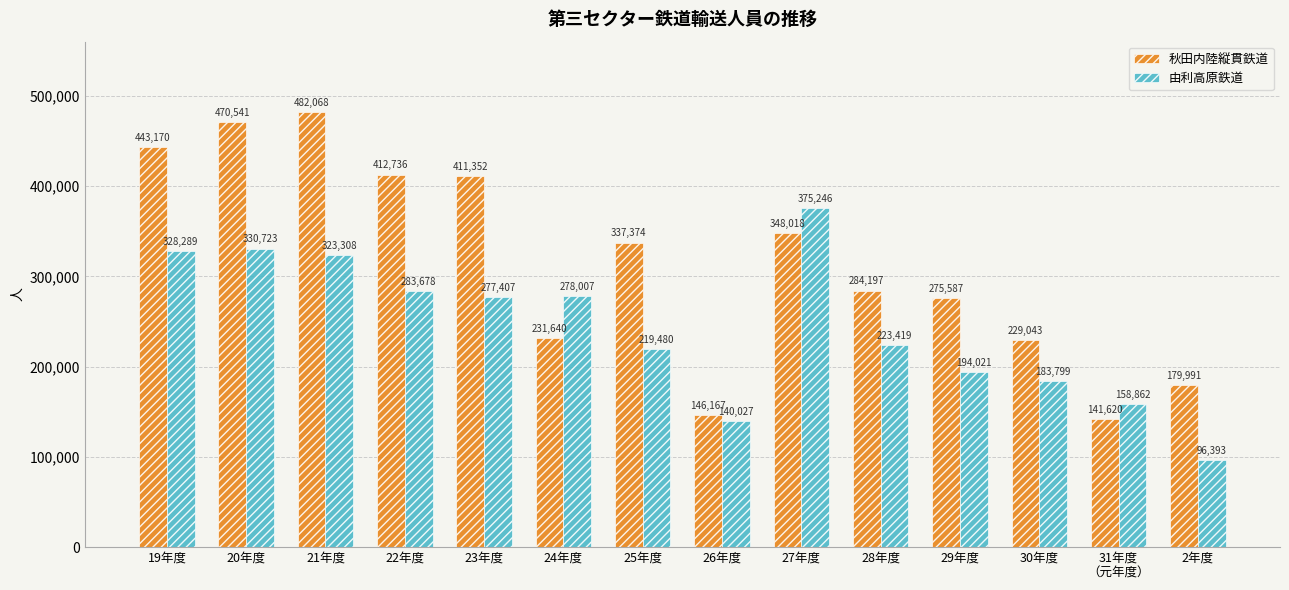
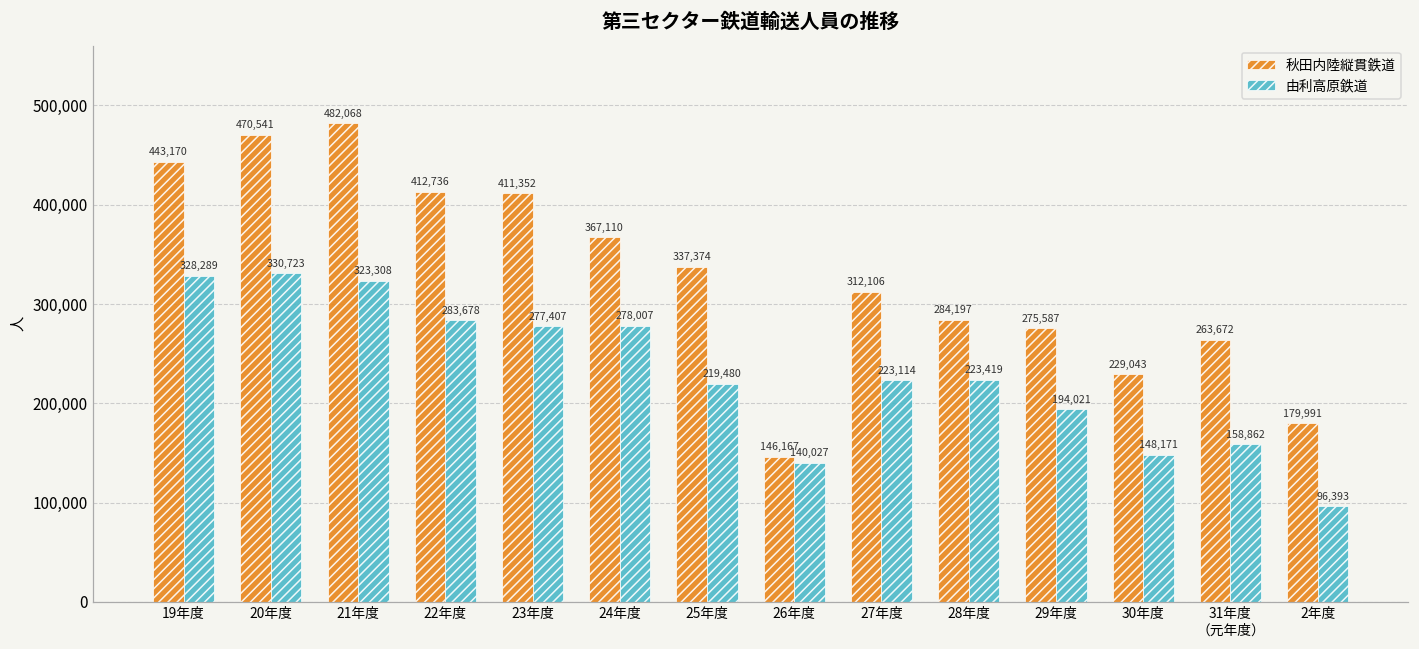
  {
    "秋田内陸縦貫鉄道": {
      "19年度": "443,170",
      "20年度": "470,541",
      "21年度": "482,068",
      "22年度": "412,736",
      "23年度": "411,352",
-     "24年度": "231,640",
+     "24年度": "367,110",
      "25年度": "337,374",
      "26年度": "146,167",
-     "27年度": "348,018",
+     "27年度": "312,106",
      "28年度": "284,197",
      "29年度": "275,587",
      "30年度": "229,043",
-     "31年度 （元年度）": "141,620",
+     "31年度 （元年度）": "263,672",
      "2年度": "179,991"
    },
    "由利高原鉄道": {
      "19年度": "328,289",
      "20年度": "330,723",
      "21年度": "323,308",
      "22年度": "283,678",
      "23年度": "277,407",
      "24年度": "278,007",
      "25年度": "219,480",
      "26年度": "140,027",
-     "27年度": "375,246",
+     "27年度": "223,114",
      "28年度": "223,419",
      "29年度": "194,021",
-     "30年度": "183,799",
+     "30年度": "148,171",
      "31年度 （元年度）": "158,862",
      "2年度": "96,393"
    }
  }
